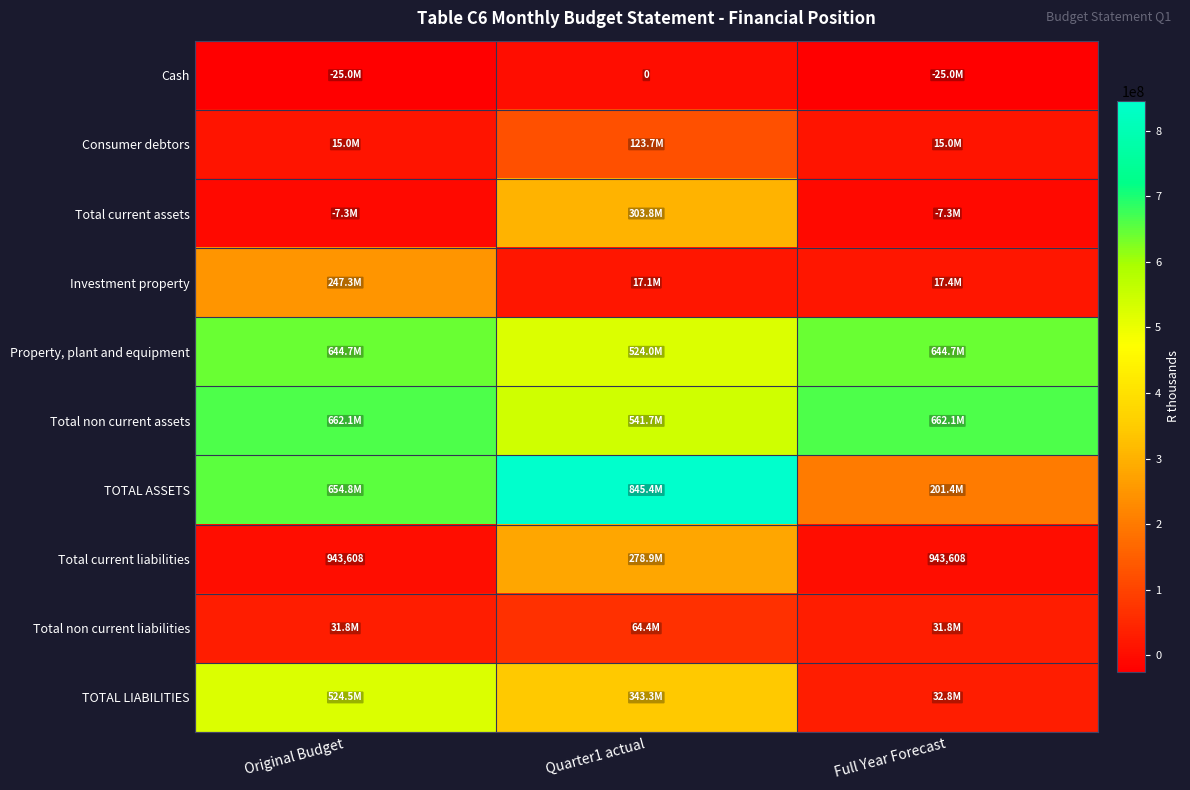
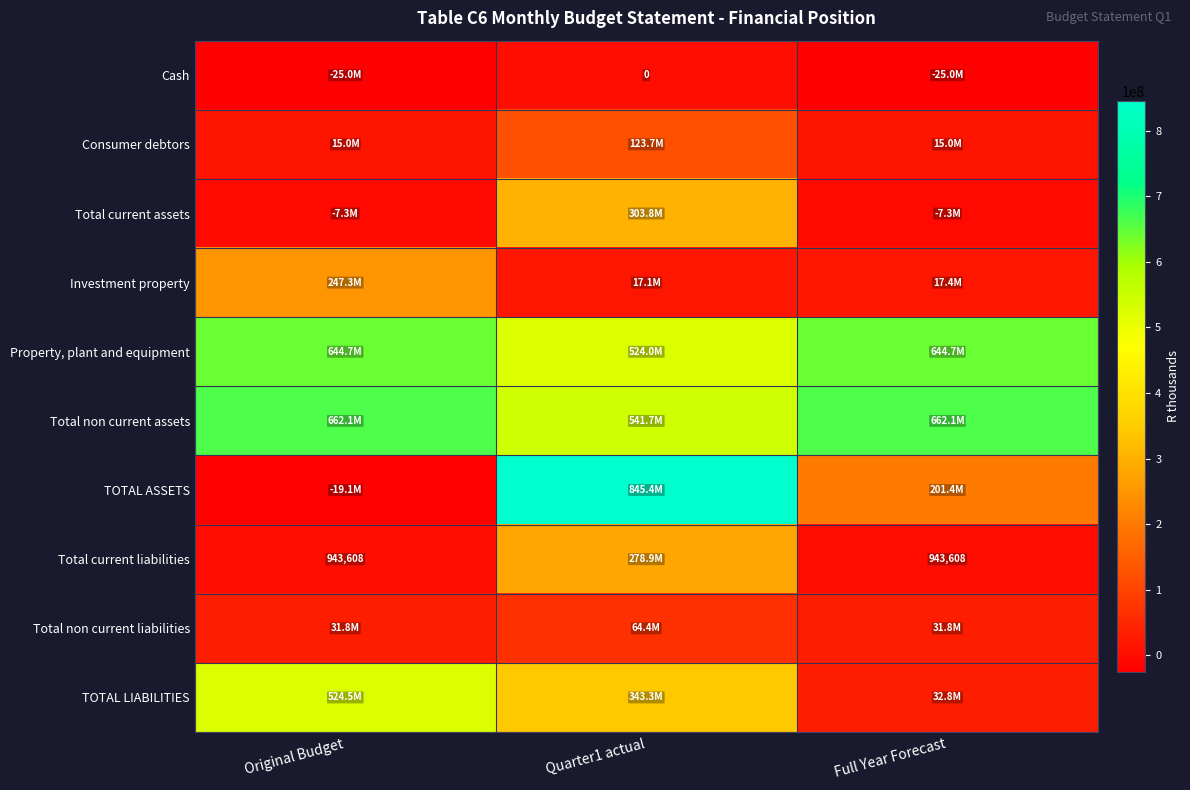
  {
    "TOTAL ASSETS": {
-     "Original Budget": "654.8M"
+     "Original Budget": "-19.1M"
    }
  }
